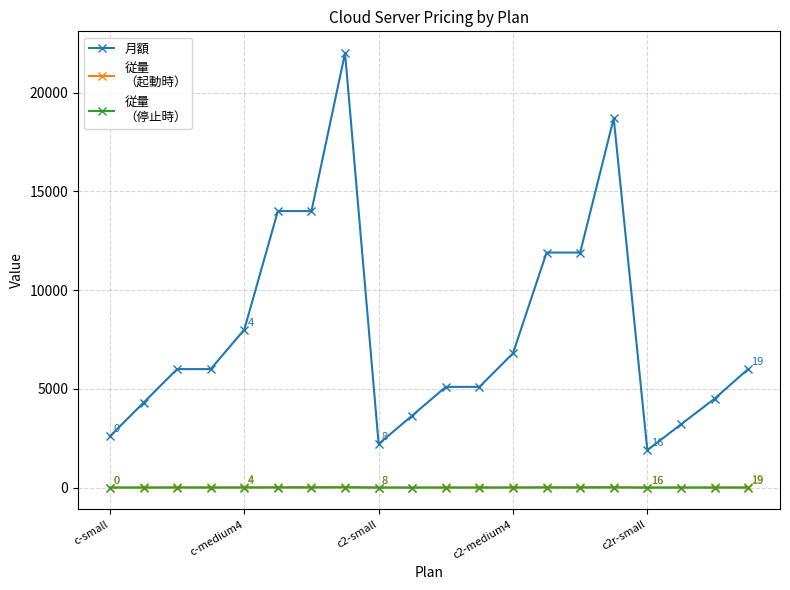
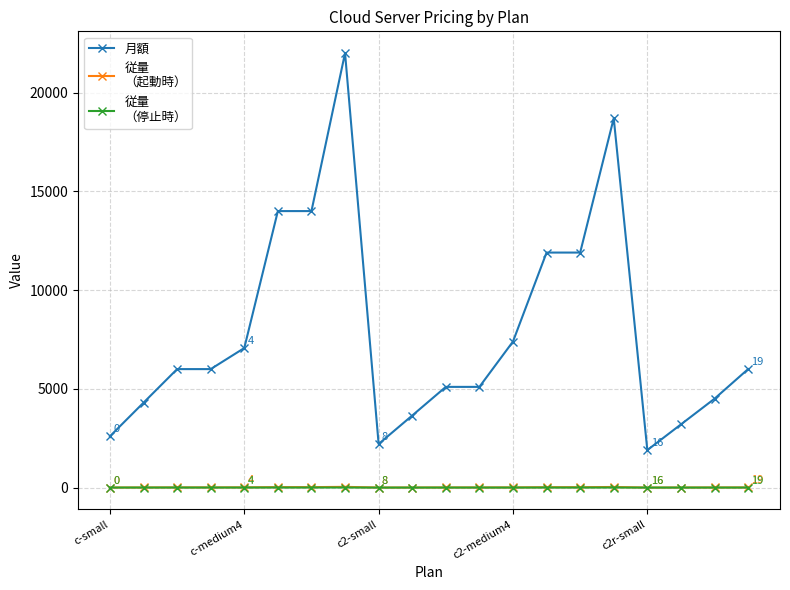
  {
    "月額": {
-     "c-medium4": 8000,
-     "c2-medium4": 6800
+     "c-medium4": 7100,
+     "c2-medium4": 7400
    }
  }
